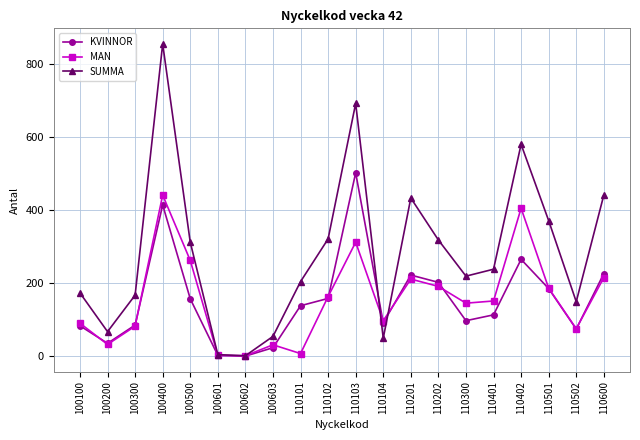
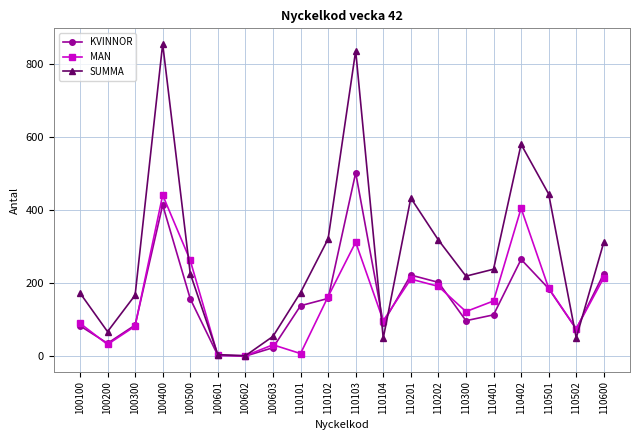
  {
    "KVINNOR": {
      "100400": 410,
      "100500": 160,
      "100603": 20,
      "110101": 140,
      "110103": 500,
      "110201": 220,
      "110202": 200,
      "110300": 100,
      "110401": 110,
      "110402": 270,
      "110600": 230
    },
    "MAN": {
      "100400": 440,
      "100500": 260,
      "100603": 30,
      "110101": 10,
      "110103": 310,
      "110201": 210,
      "110202": 190,
-     "110300": 150,
+     "110300": 120,
      "110401": 150,
      "110402": 410,
      "110600": 220
    },
    "SUMMA": {
      "100100": 170,
      "100200": 70,
      "100300": 170,
      "100400": 860,
-     "100500": 310,
+     "100500": 230,
      "100603": 50,
-     "110101": 200,
+     "110101": 170,
      "110102": 320,
-     "110103": 690,
+     "110103": 840,
      "110104": 50,
      "110201": 430,
      "110202": 320,
      "110300": 220,
      "110401": 240,
      "110402": 580,
-     "110501": 370,
-     "110502": 150,
-     "110600": 440
+     "110501": 440,
+     "110502": 50,
+     "110600": 310
    }
  }
